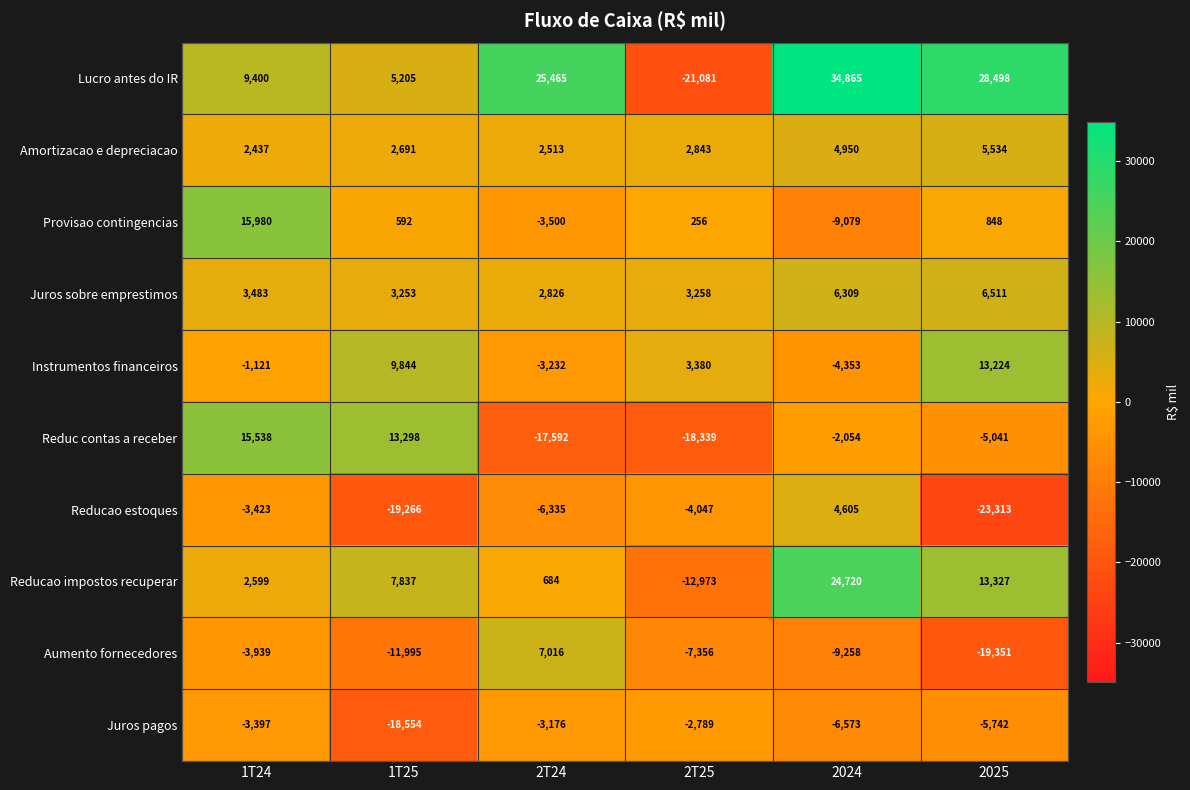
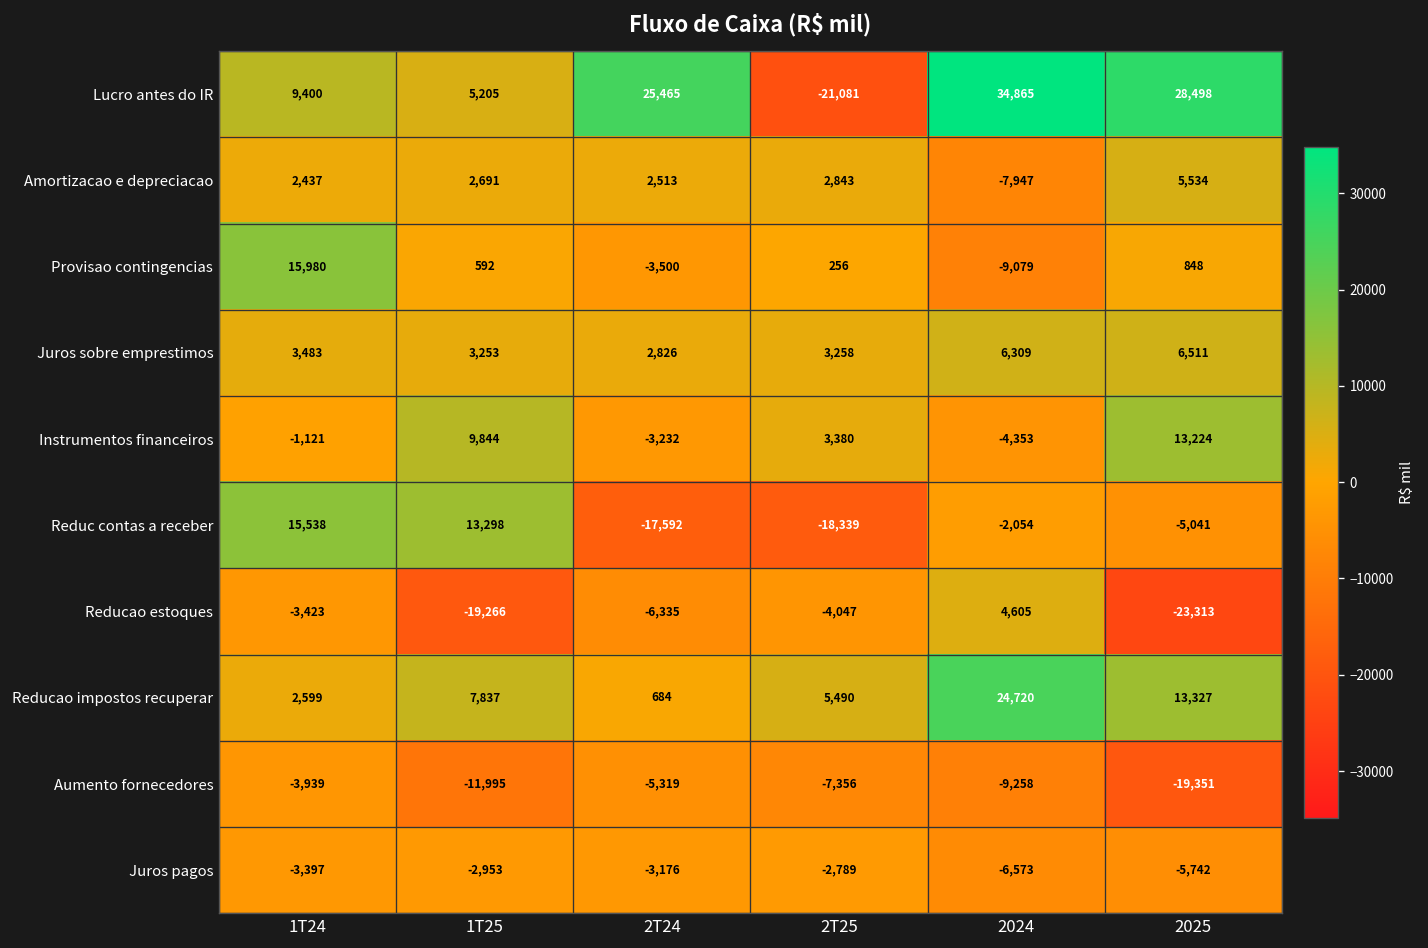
  {
    "Lucro antes do IR": {
      "1T24": "9,400",
      "1T25": "5,205",
      "2T24": "25,465",
      "2T25": "-21,081",
      "2024": "34,865",
      "2025": "28,498"
    },
    "Amortizacao e depreciacao": {
      "1T24": "2,437",
      "1T25": "2,691",
      "2T24": "2,513",
      "2T25": "2,843",
-     "2024": "4,950",
+     "2024": "-7,947",
      "2025": "5,534"
    },
    "Provisao contingencias": {
      "1T24": "15,980",
      "1T25": "592",
      "2T24": "-3,500",
      "2T25": "256",
      "2024": "-9,079",
      "2025": "848"
    },
    "Juros sobre emprestimos": {
      "1T24": "3,483",
      "1T25": "3,253",
      "2T24": "2,826",
      "2T25": "3,258",
      "2024": "6,309",
      "2025": "6,511"
    },
    "Instrumentos financeiros": {
      "1T24": "-1,121",
      "1T25": "9,844",
      "2T24": "-3,232",
      "2T25": "3,380",
      "2024": "-4,353",
      "2025": "13,224"
    },
    "Reduc contas a receber": {
      "1T24": "15,538",
      "1T25": "13,298",
      "2T24": "-17,592",
      "2T25": "-18,339",
      "2024": "-2,054",
      "2025": "-5,041"
    },
    "Reducao estoques": {
      "1T24": "-3,423",
      "1T25": "-19,266",
      "2T24": "-6,335",
      "2T25": "-4,047",
      "2024": "4,605",
      "2025": "-23,313"
    },
    "Reducao impostos recuperar": {
      "1T24": "2,599",
      "1T25": "7,837",
      "2T24": "684",
-     "2T25": "-12,973",
+     "2T25": "5,490",
      "2024": "24,720",
      "2025": "13,327"
    },
    "Aumento fornecedores": {
      "1T24": "-3,939",
      "1T25": "-11,995",
-     "2T24": "7,016",
+     "2T24": "-5,319",
      "2T25": "-7,356",
      "2024": "-9,258",
      "2025": "-19,351"
    },
    "Juros pagos": {
      "1T24": "-3,397",
-     "1T25": "-18,554",
+     "1T25": "-2,953",
      "2T24": "-3,176",
      "2T25": "-2,789",
      "2024": "-6,573",
      "2025": "-5,742"
    }
  }
